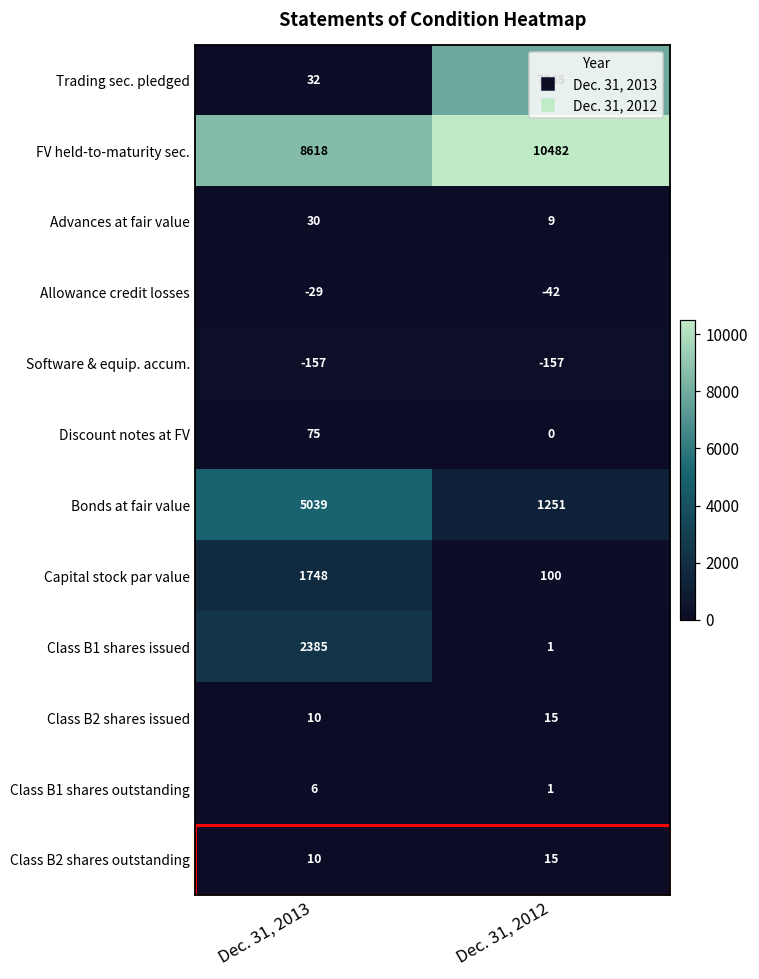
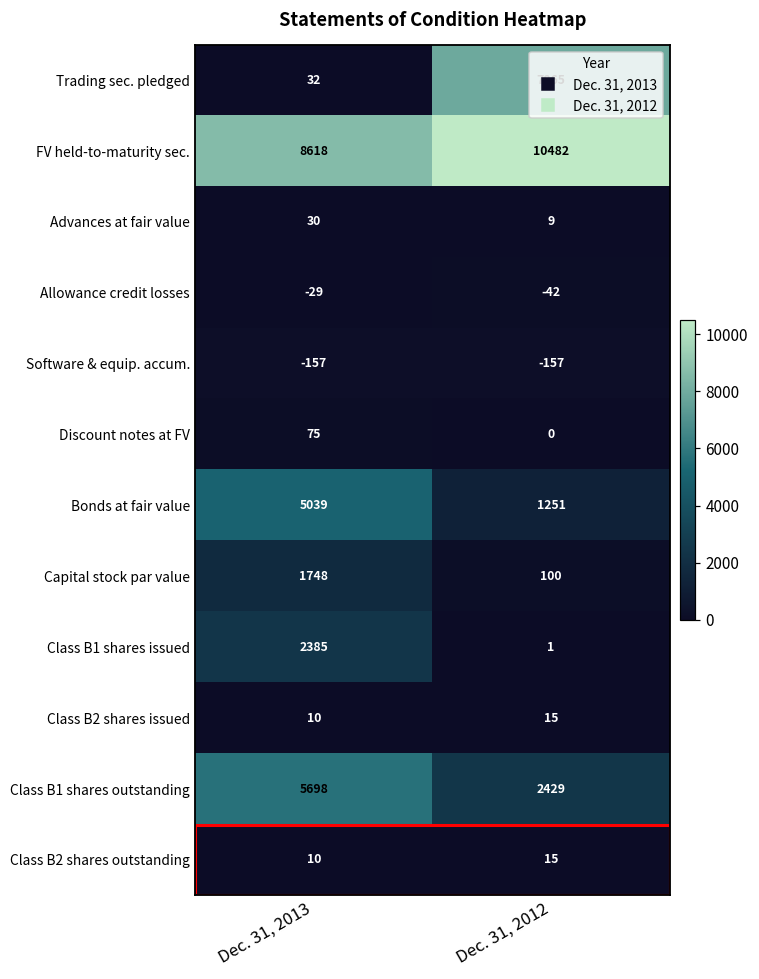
  {
    "Trading sec. pledged": {
      "Dec. 31, 2013": 32
    },
    "FV held-to-maturity sec.": {
      "Dec. 31, 2013": 8618,
      "Dec. 31, 2012": 10482
    },
    "Advances at fair value": {
      "Dec. 31, 2013": 30,
      "Dec. 31, 2012": 9
    },
    "Allowance credit losses": {
      "Dec. 31, 2013": -29,
      "Dec. 31, 2012": -42
    },
    "Software & equip. accum.": {
      "Dec. 31, 2013": -157,
      "Dec. 31, 2012": -157
    },
    "Discount notes at FV": {
      "Dec. 31, 2013": 75,
      "Dec. 31, 2012": 0
    },
    "Bonds at fair value": {
      "Dec. 31, 2013": 5039,
      "Dec. 31, 2012": 1251
    },
    "Capital stock par value": {
      "Dec. 31, 2013": 1748,
      "Dec. 31, 2012": 100
    },
    "Class B1 shares issued": {
      "Dec. 31, 2013": 2385,
      "Dec. 31, 2012": 1
    },
    "Class B2 shares issued": {
      "Dec. 31, 2013": 10,
      "Dec. 31, 2012": 15
    },
    "Class B1 shares outstanding": {
-     "Dec. 31, 2013": 6,
-     "Dec. 31, 2012": 1
+     "Dec. 31, 2013": 5698,
+     "Dec. 31, 2012": 2429
    },
    "Class B2 shares outstanding": {
      "Dec. 31, 2013": 10,
      "Dec. 31, 2012": 15
    }
  }
